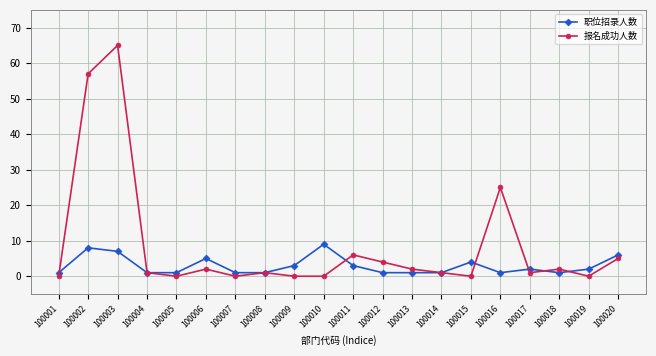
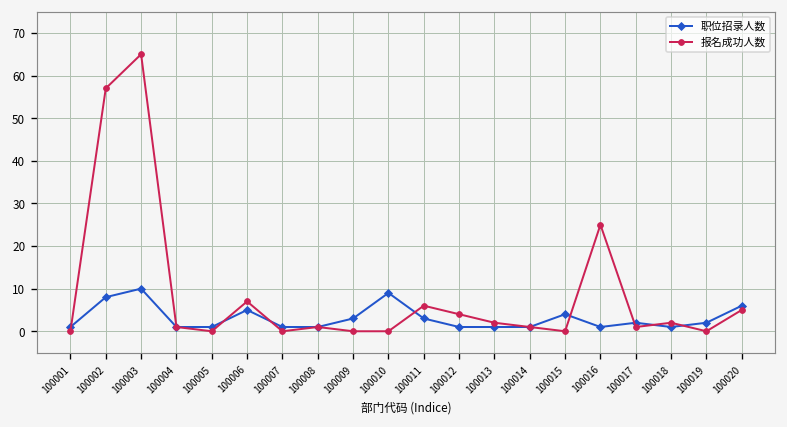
  {
    "职位招录人数": {
      "100001": 1,
      "100002": 8,
-     "100003": 7,
+     "100003": 10,
      "100005": 1,
      "100006": 5,
      "100007": 1,
      "100009": 3,
      "100010": 9,
      "100011": 3,
      "100012": 1,
      "100013": 1,
      "100015": 4,
      "100016": 1,
      "100017": 2,
      "100018": 1,
      "100019": 2,
      "100020": 6
    },
    "报名成功人数": {
      "100001": 0,
      "100002": 57,
      "100003": 65,
      "100005": 0,
-     "100006": 2,
+     "100006": 7,
      "100007": 0,
      "100009": 0,
      "100010": 0,
      "100011": 6,
      "100012": 4,
      "100013": 2,
      "100015": 0,
      "100016": 25,
      "100017": 1,
      "100018": 2,
      "100019": 0,
      "100020": 5
    }
  }
